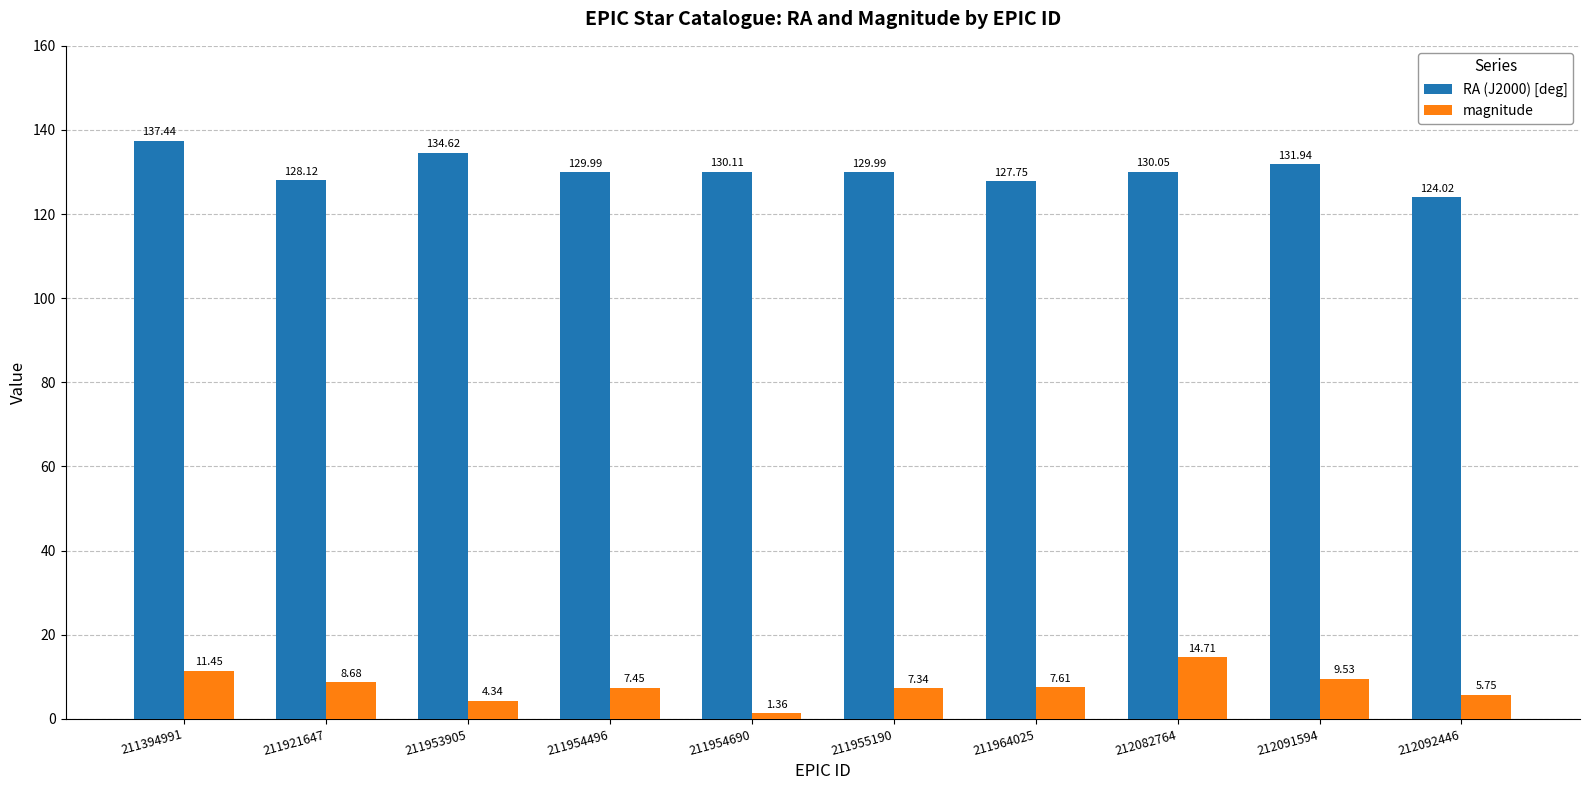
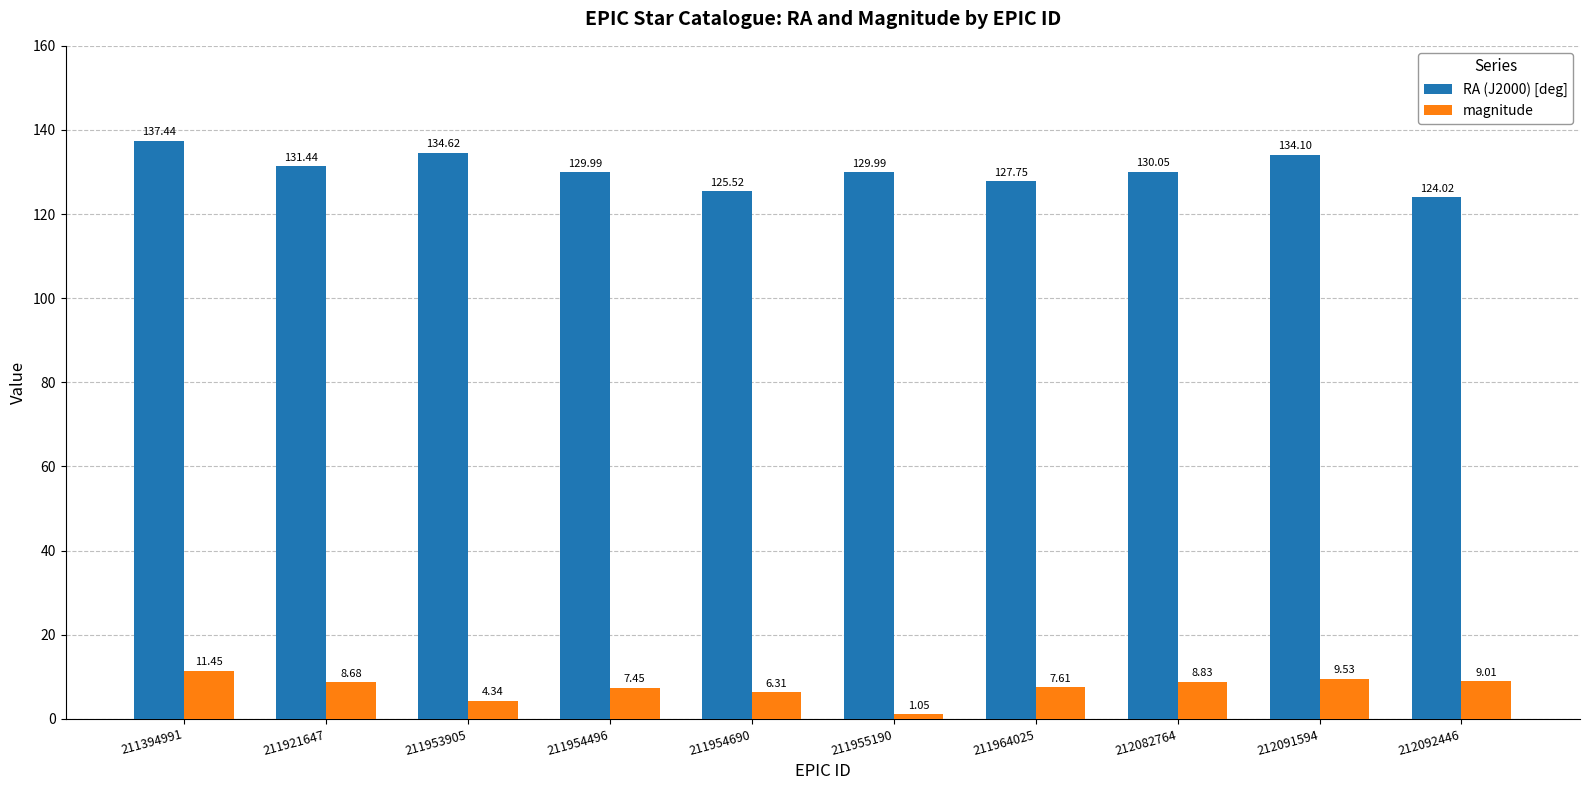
  {
    "RA (J2000) [deg]": {
      "211394991": 137.44,
-     "211921647": 128.12,
+     "211921647": 131.44,
      "211953905": 134.62,
      "211954496": 129.99,
-     "211954690": 130.11,
+     "211954690": 125.52,
      "211955190": 129.99,
      "211964025": 127.75,
      "212082764": 130.05,
-     "212091594": 131.94,
+     "212091594": 134.10,
      "212092446": 124.02
    },
    "magnitude": {
      "211394991": 11.45,
      "211921647": 8.68,
      "211953905": 4.34,
      "211954496": 7.45,
-     "211954690": 1.36,
-     "211955190": 7.34,
+     "211954690": 6.31,
+     "211955190": 1.05,
      "211964025": 7.61,
-     "212082764": 14.71,
+     "212082764": 8.83,
      "212091594": 9.53,
-     "212092446": 5.75
+     "212092446": 9.01
    }
  }
